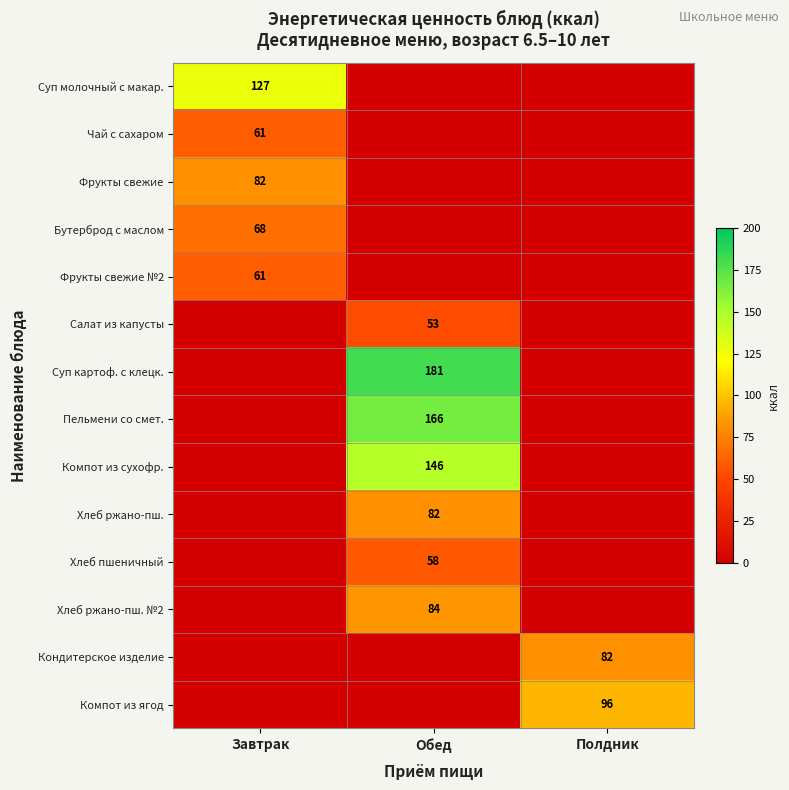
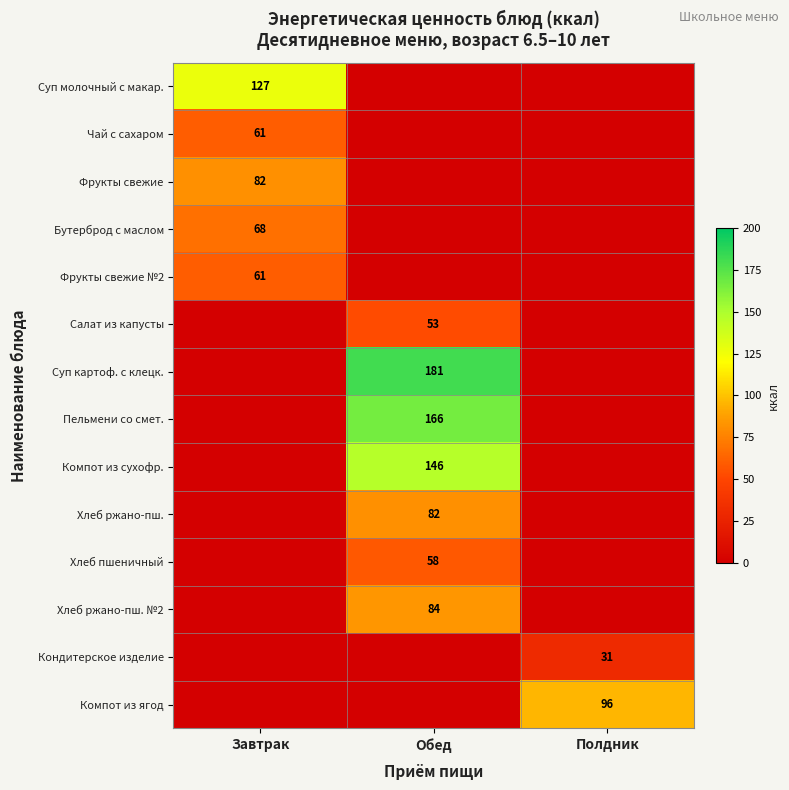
  {
    "Суп молочный с макар.": {
      "Завтрак": 127
    },
    "Чай с сахаром": {
      "Завтрак": 61
    },
    "Фрукты свежие": {
      "Завтрак": 82
    },
    "Бутерброд с маслом": {
      "Завтрак": 68
    },
    "Фрукты свежие №2": {
      "Завтрак": 61
    },
    "Салат из капусты": {
      "Обед": 53
    },
    "Суп картоф. с клецк.": {
      "Обед": 181
    },
    "Пельмени со смет.": {
      "Обед": 166
    },
    "Компот из сухофр.": {
      "Обед": 146
    },
    "Хлеб ржано-пш.": {
      "Обед": 82
    },
    "Хлеб пшеничный": {
      "Обед": 58
    },
    "Хлеб ржано-пш. №2": {
      "Обед": 84
    },
    "Кондитерское изделие": {
-     "Полдник": 82
+     "Полдник": 31
    },
    "Компот из ягод": {
      "Полдник": 96
    }
  }
